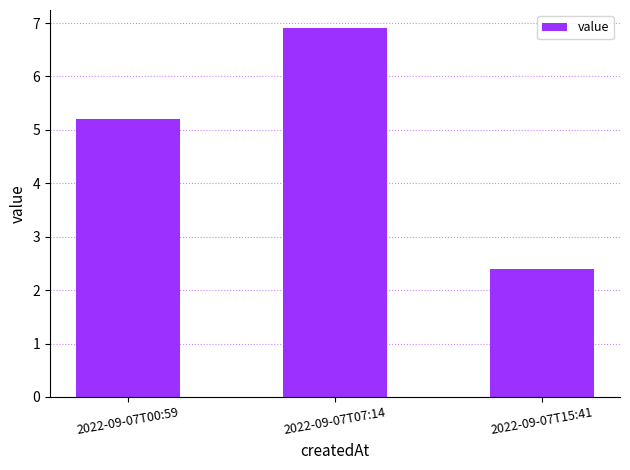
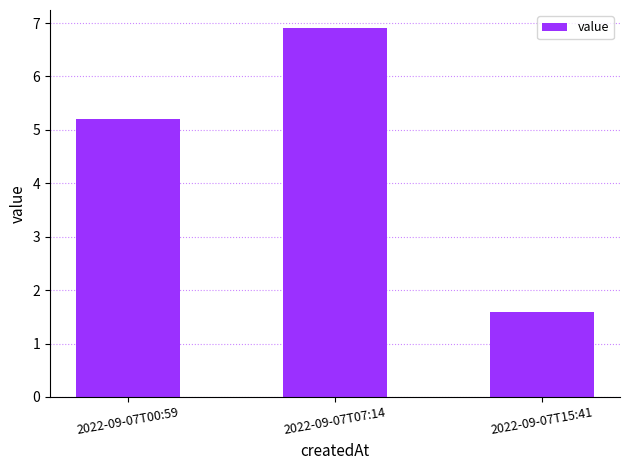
  {
    "2022-09-07T00:59": 5.2,
    "2022-09-07T07:14": 6.9,
-   "2022-09-07T15:41": 2.4
+   "2022-09-07T15:41": 1.6
  }
